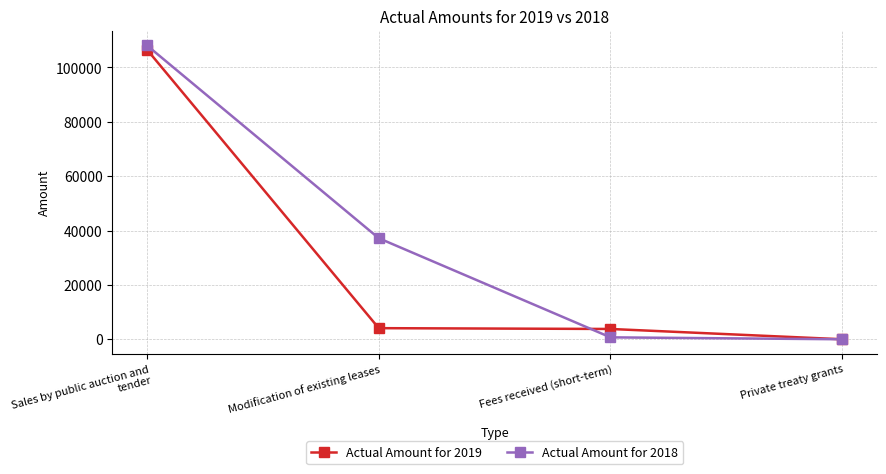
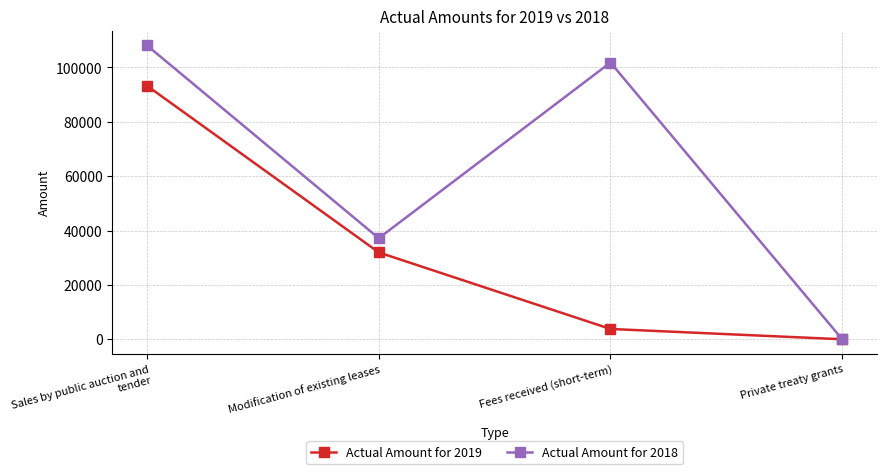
  {
    "Actual Amount for 2019": {
-     "Sales by public auction and tender": 107000,
-     "Modification of existing leases": 4000,
+     "Sales by public auction and tender": 93000,
+     "Modification of existing leases": 32000,
      "Fees received (short-term)": 4000
    },
    "Actual Amount for 2018": {
      "Sales by public auction and tender": 108000,
      "Modification of existing leases": 37000,
-     "Fees received (short-term)": 1000
+     "Fees received (short-term)": 102000
    }
  }
